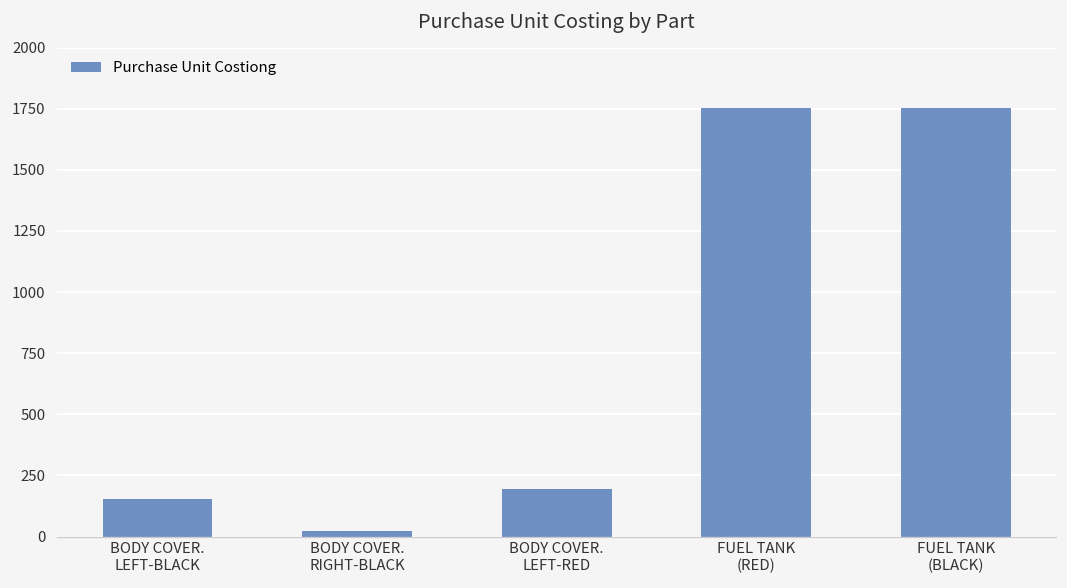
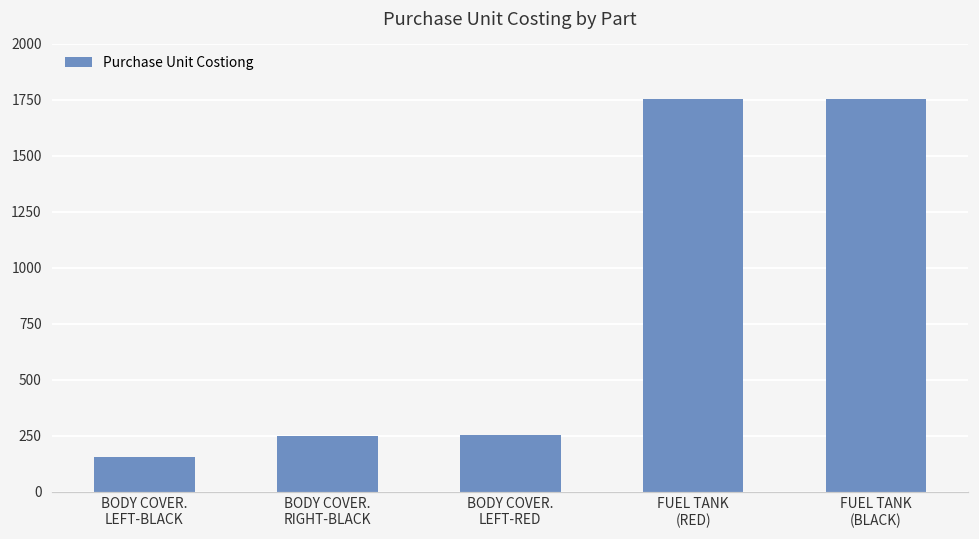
  {
    "BODY COVER. LEFT-BLACK": 150,
-   "BODY COVER. RIGHT-BLACK": 20,
-   "BODY COVER. LEFT-RED": 200,
+   "BODY COVER. RIGHT-BLACK": 250,
+   "BODY COVER. LEFT-RED": 250,
    "FUEL TANK (RED)": 1750,
    "FUEL TANK (BLACK)": 1750
  }
